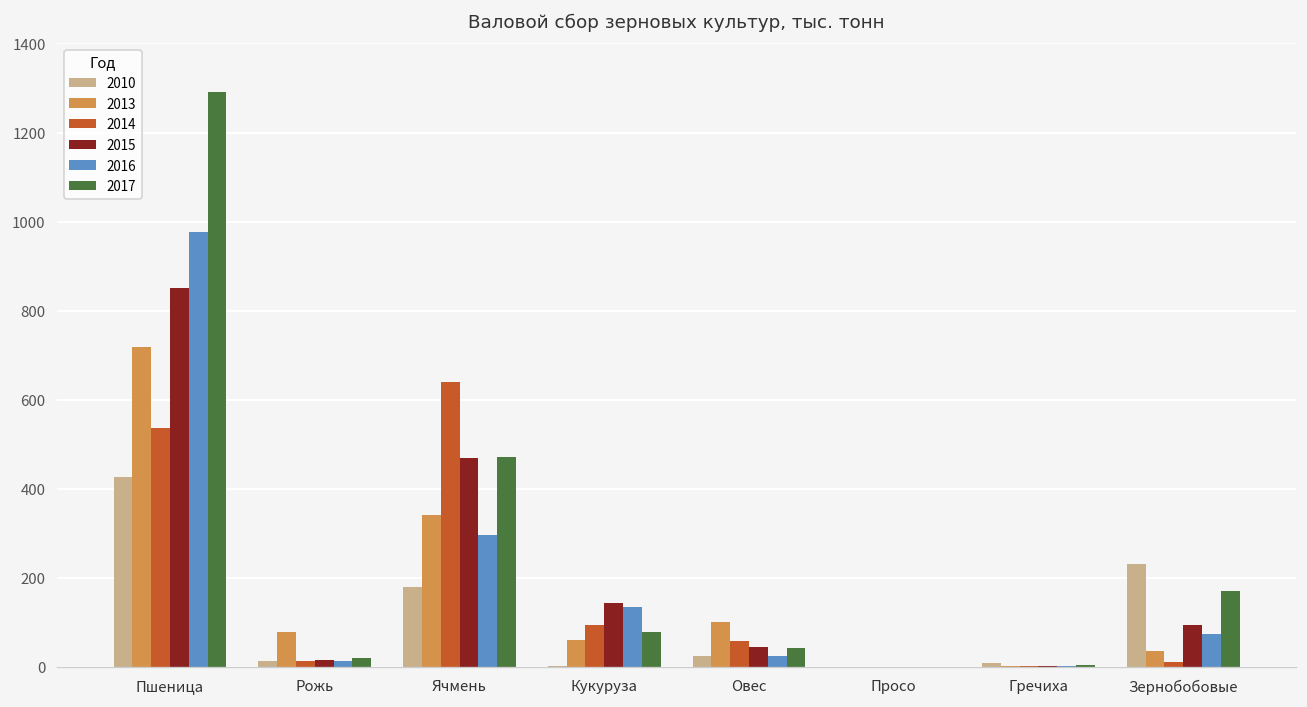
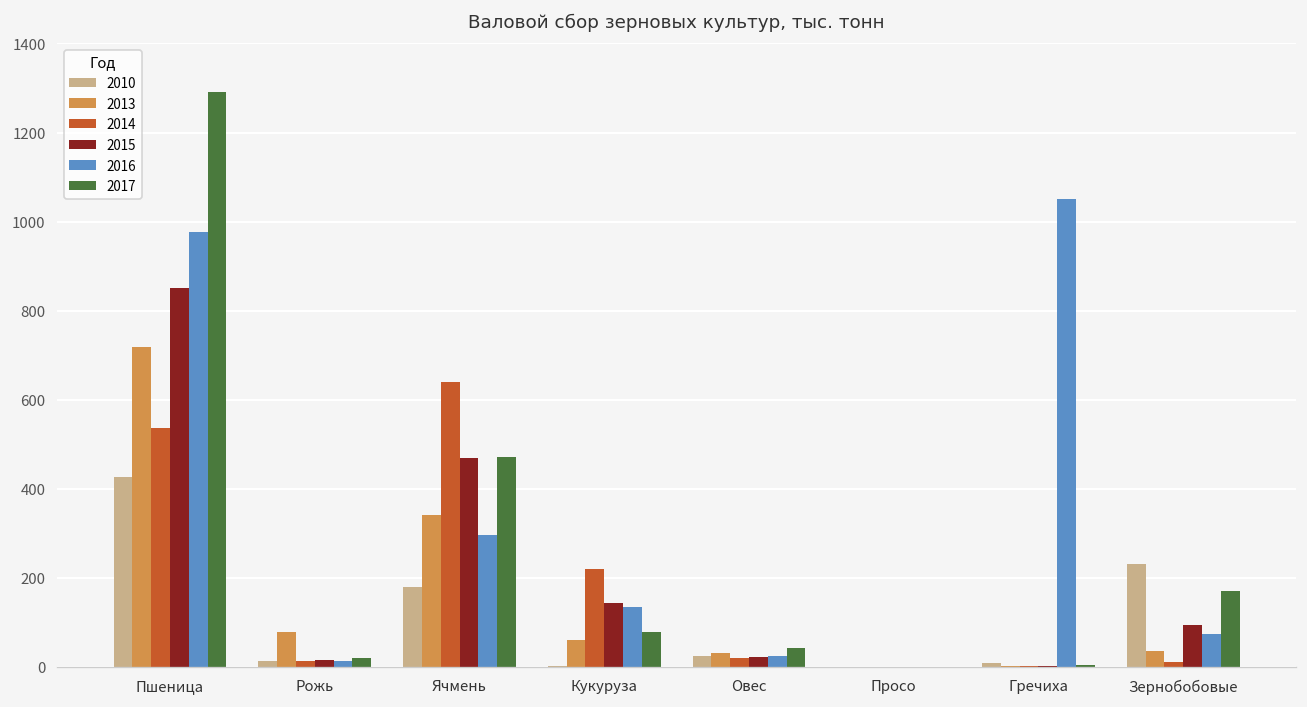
  {
    "2010": {
      "Пшеница": 430,
      "Рожь": 10,
      "Ячмень": 180,
      "Овес": 20,
      "Гречиха": 10,
      "Зернобобовые": 230
    },
    "2013": {
      "Пшеница": 720,
      "Рожь": 80,
      "Ячмень": 340,
      "Кукуруза": 60,
-     "Овес": 100,
+     "Овес": 30,
      "Зернобобовые": 40
    },
    "2014": {
      "Пшеница": 540,
      "Рожь": 10,
      "Ячмень": 640,
-     "Кукуруза": 90,
-     "Овес": 60,
+     "Кукуруза": 220,
+     "Овес": 20,
      "Просо": 0,
      "Зернобобовые": 10
    },
    "2015": {
      "Пшеница": 850,
      "Рожь": 20,
      "Ячмень": 470,
      "Кукуруза": 140,
-     "Овес": 50,
+     "Овес": 20,
      "Зернобобовые": 100
    },
    "2016": {
      "Пшеница": 980,
      "Рожь": 10,
      "Ячмень": 300,
      "Кукуруза": 130,
      "Овес": 20,
      "Просо": 0,
-     "Гречиха": 0,
+     "Гречиха": 1050,
      "Зернобобовые": 70
    },
    "2017": {
      "Пшеница": 1290,
      "Рожь": 20,
      "Ячмень": 470,
      "Кукуруза": 80,
      "Овес": 40,
      "Просо": 0,
      "Зернобобовые": 170
    }
  }
